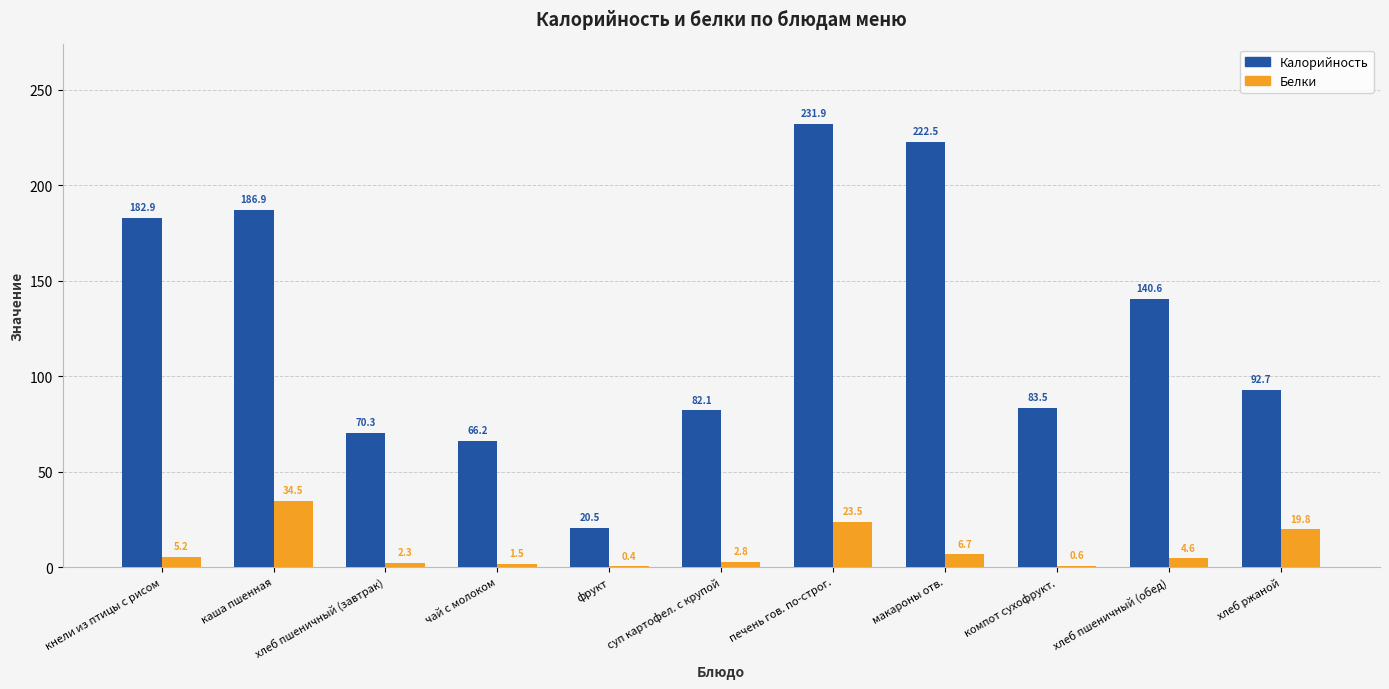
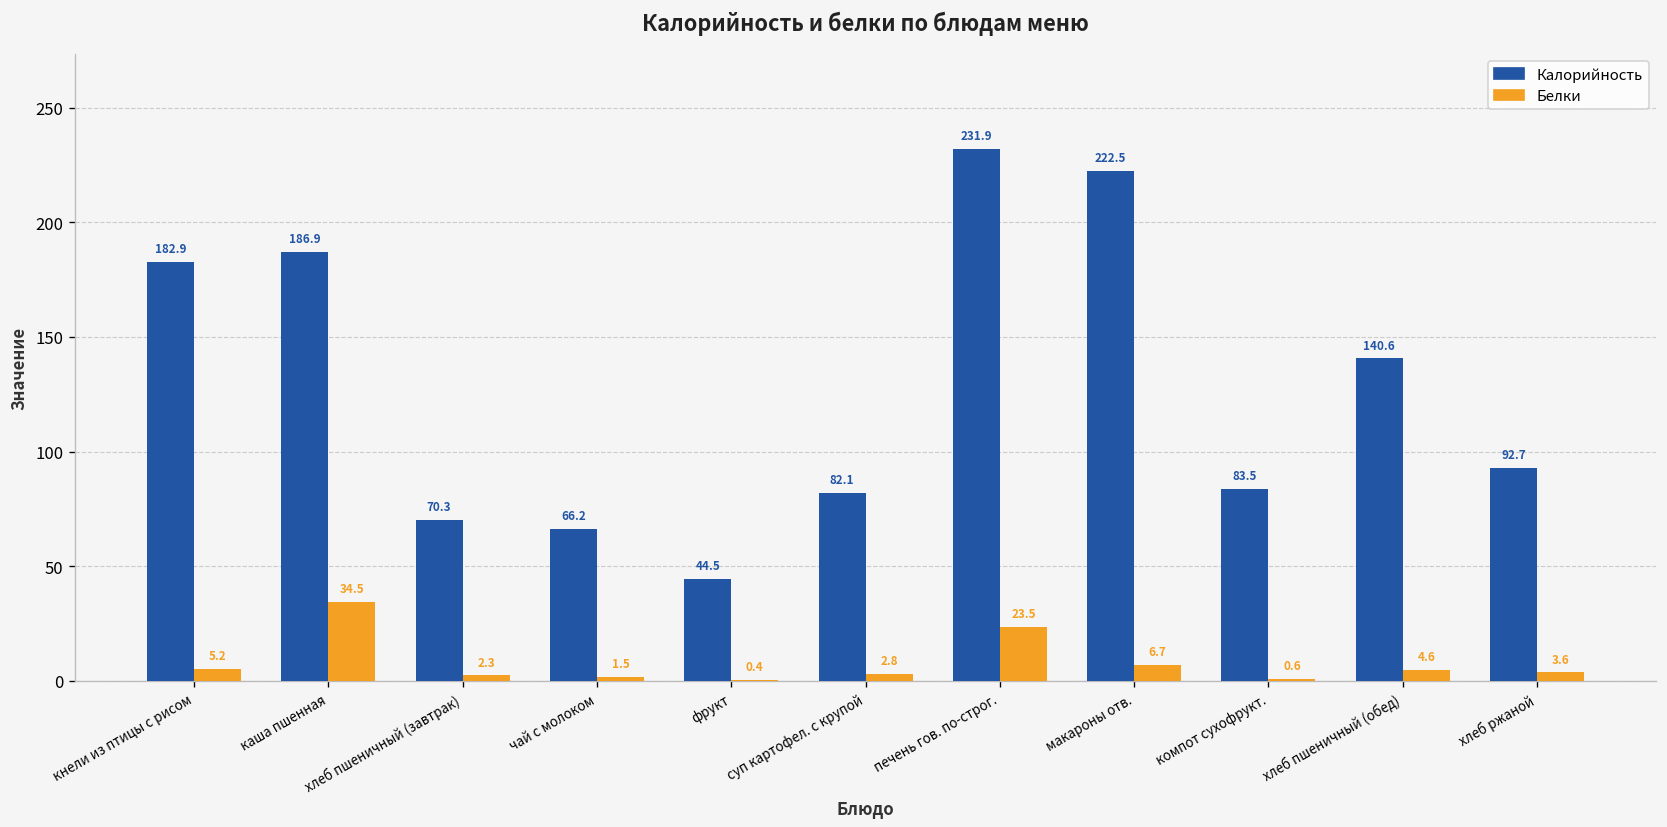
  {
    "Калорийность": {
      "кнели из птицы с рисом": 182.9,
      "каша пшенная": 186.9,
      "хлеб пшеничный (завтрак)": 70.3,
      "чай с молоком": 66.2,
-     "фрукт": 20.5,
+     "фрукт": 44.5,
      "суп картофел. с крупой": 82.1,
      "печень гов. по-строг.": 231.9,
      "макароны отв.": 222.5,
      "компот сухофрукт.": 83.5,
      "хлеб пшеничный (обед)": 140.6,
      "хлеб ржаной": 92.7
    },
    "Белки": {
      "кнели из птицы с рисом": 5.2,
      "каша пшенная": 34.5,
      "хлеб пшеничный (завтрак)": 2.3,
      "чай с молоком": 1.5,
      "фрукт": 0.4,
      "суп картофел. с крупой": 2.8,
      "печень гов. по-строг.": 23.5,
      "макароны отв.": 6.7,
      "компот сухофрукт.": 0.6,
      "хлеб пшеничный (обед)": 4.6,
-     "хлеб ржаной": 19.8
+     "хлеб ржаной": 3.6
    }
  }
